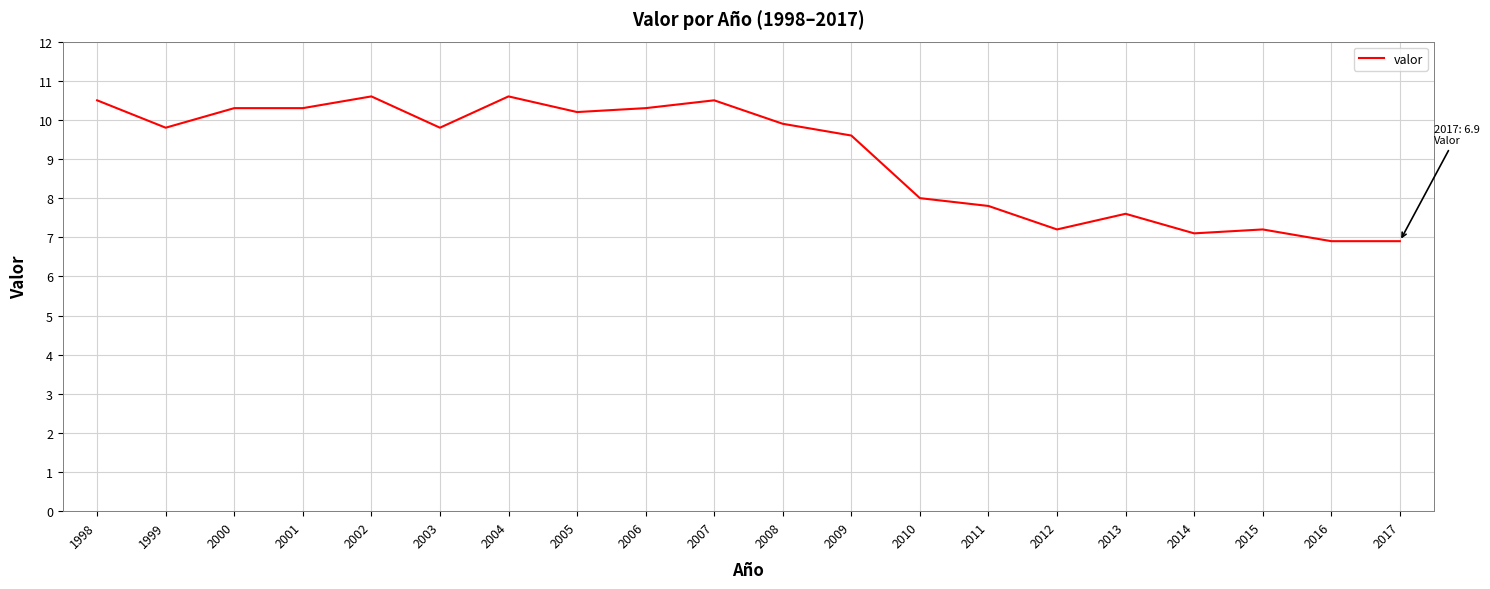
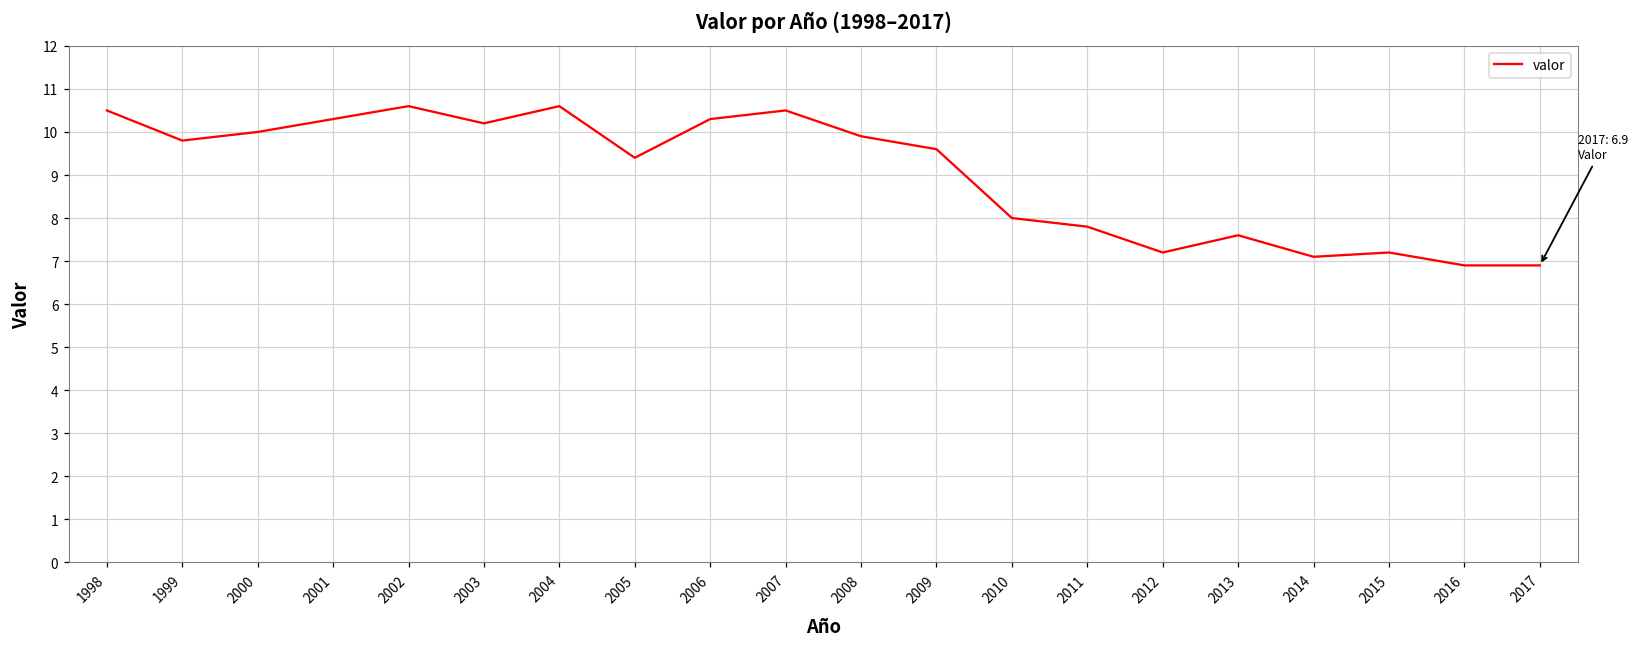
  {
    "1998": 10.5,
    "1999": 9.8,
-   "2000": 10.3,
+   "2000": 10.0,
    "2001": 10.3,
    "2002": 10.6,
-   "2003": 9.8,
+   "2003": 10.2,
    "2004": 10.6,
-   "2005": 10.2,
+   "2005": 9.4,
    "2006": 10.3,
    "2007": 10.5,
    "2008": 9.9,
    "2009": 9.6,
    "2010": 8.0,
    "2011": 7.8,
    "2012": 7.2,
    "2013": 7.6,
    "2014": 7.1,
    "2015": 7.2,
    "2016": 6.9
  }
